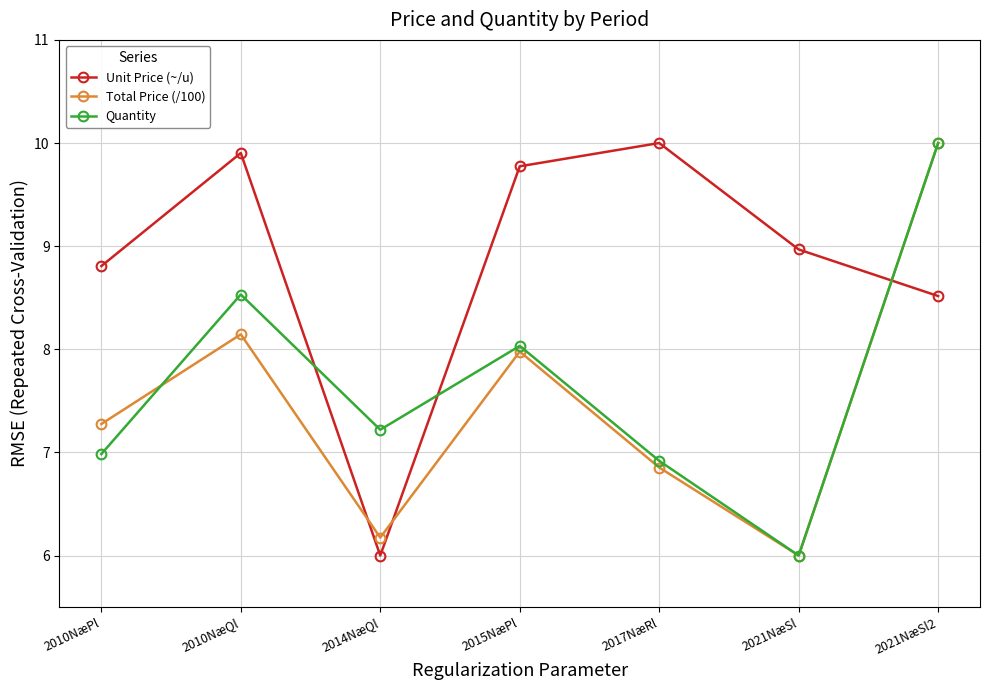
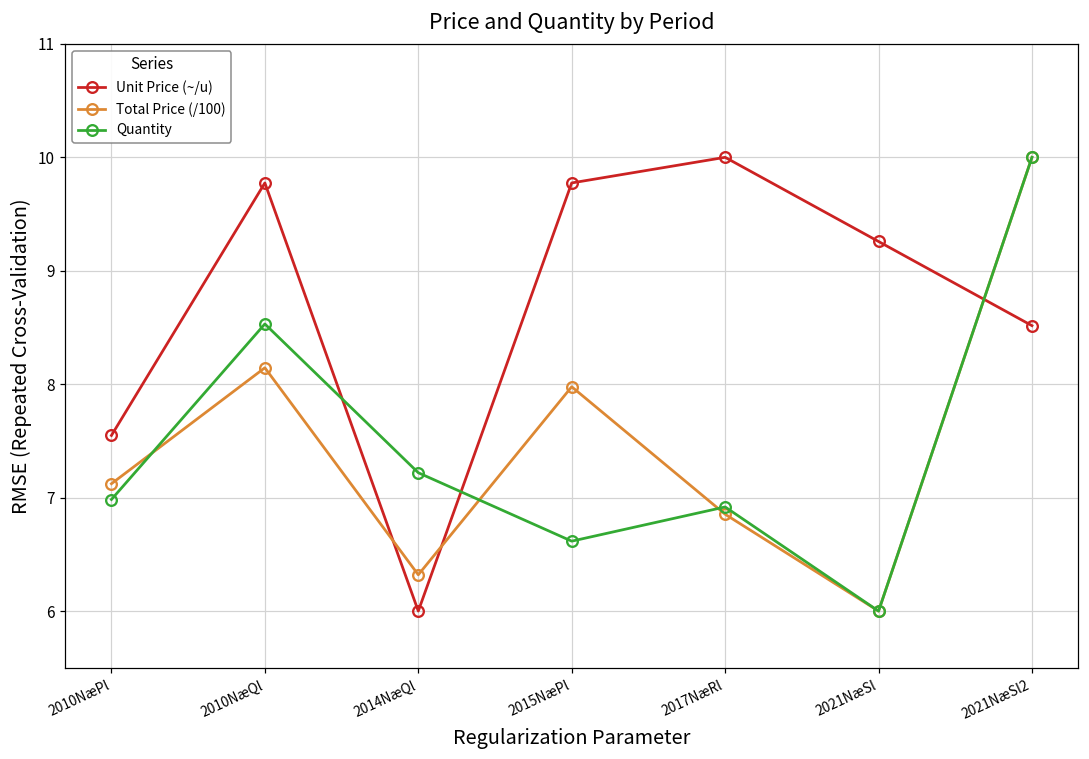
  {
    "Unit Price (~/u)": {
-     "2010NæPl": 8.81,
-     "2010NæQl": 9.90,
+     "2010NæPl": 7.55,
+     "2010NæQl": 9.77,
      "2014NæQl": 6.00,
      "2015NæPl": 9.77,
      "2017NæRl": 10.00,
-     "2021NæSl": 8.97,
+     "2021NæSl": 9.26,
      "2021NæSl2": 8.52
    },
    "Total Price (/100)": {
-     "2010NæPl": 7.28,
+     "2010NæPl": 7.12,
      "2010NæQl": 8.14,
-     "2014NæQl": 6.17,
+     "2014NæQl": 6.32,
      "2015NæPl": 7.98,
      "2017NæRl": 6.85
    },
    "Quantity": {
      "2010NæPl": 6.98,
      "2010NæQl": 8.53,
      "2014NæQl": 7.22,
-     "2015NæPl": 8.03,
+     "2015NæPl": 6.62,
      "2017NæRl": 6.92
    }
  }
